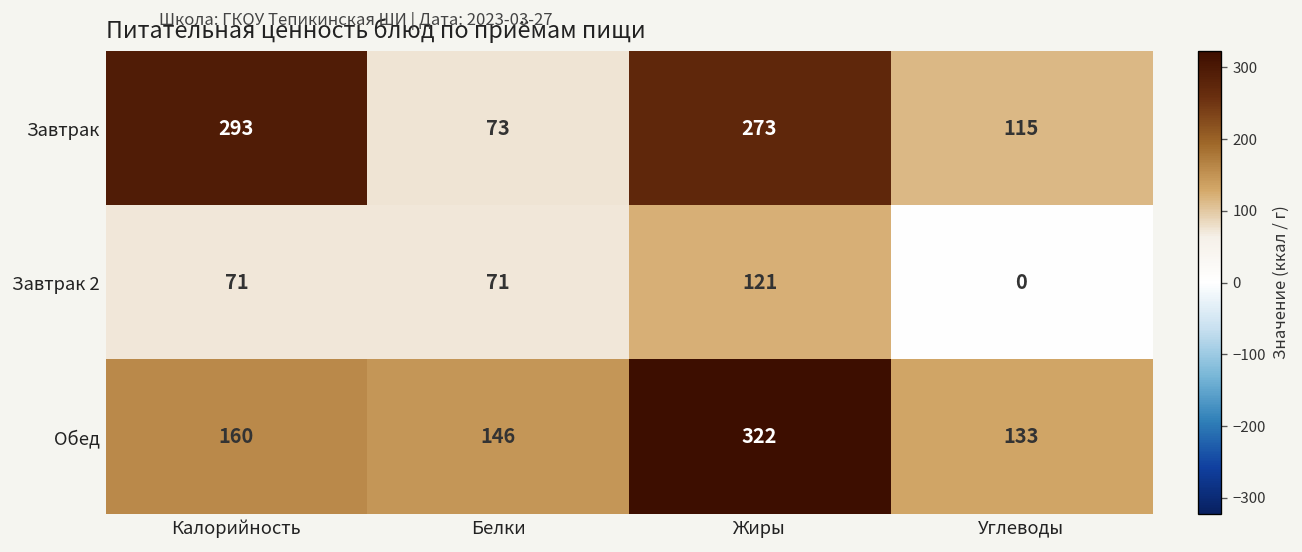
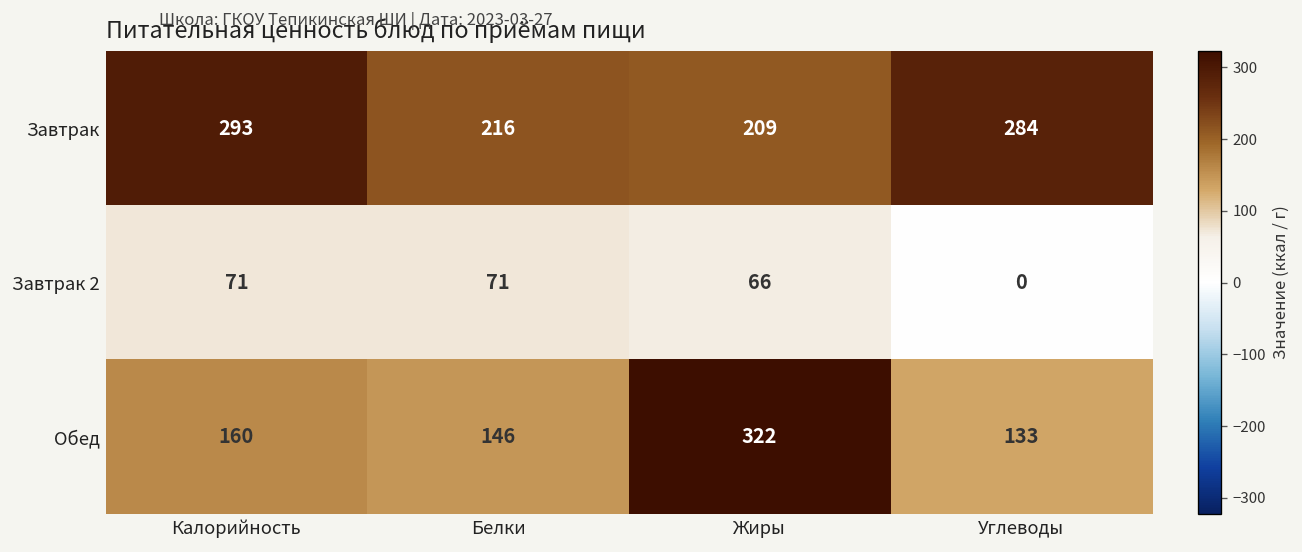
  {
    "Завтрак": {
      "Калорийность": 293,
-     "Белки": 73,
-     "Жиры": 273,
-     "Углеводы": 115
+     "Белки": 216,
+     "Жиры": 209,
+     "Углеводы": 284
    },
    "Завтрак 2": {
      "Калорийность": 71,
      "Белки": 71,
-     "Жиры": 121,
+     "Жиры": 66,
      "Углеводы": 0
    },
    "Обед": {
      "Калорийность": 160,
      "Белки": 146,
      "Жиры": 322,
      "Углеводы": 133
    }
  }
